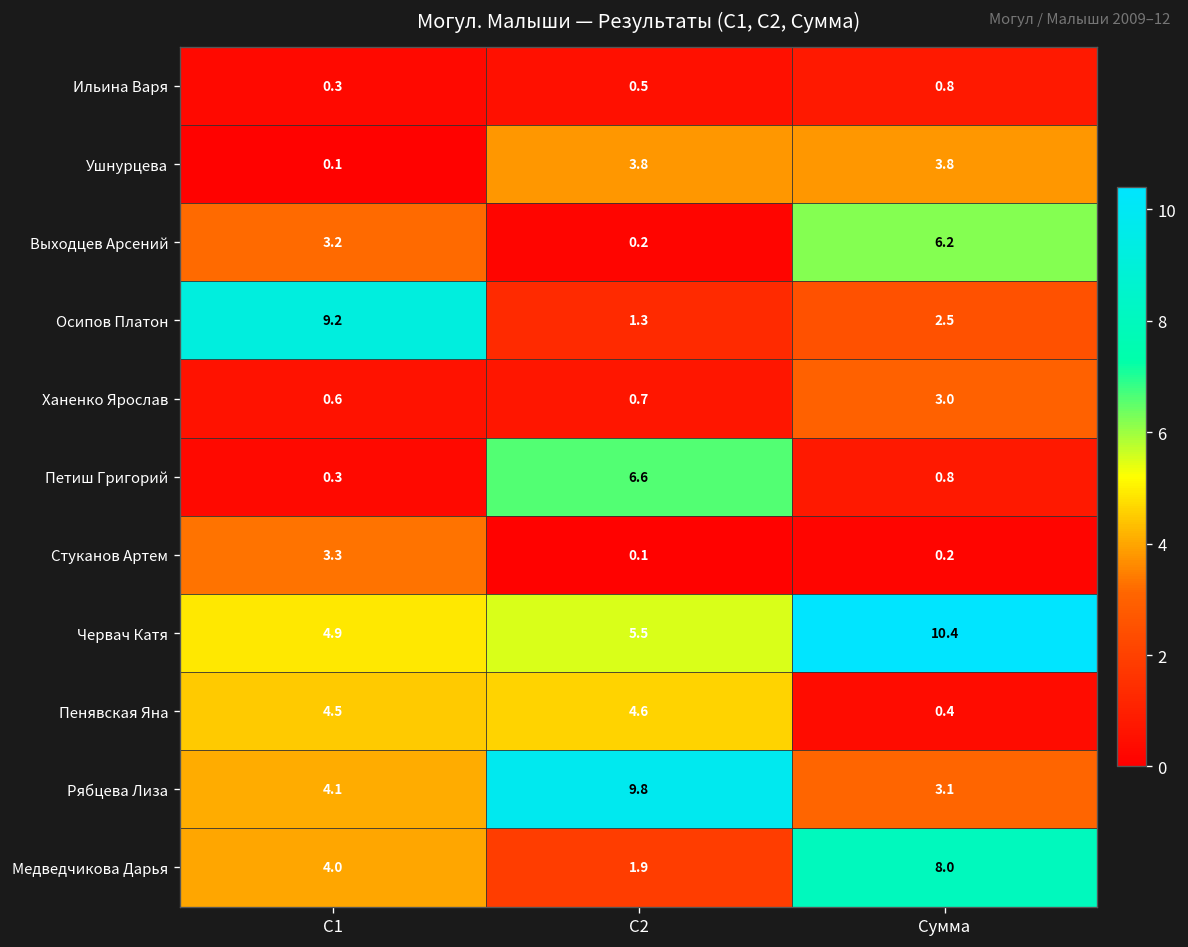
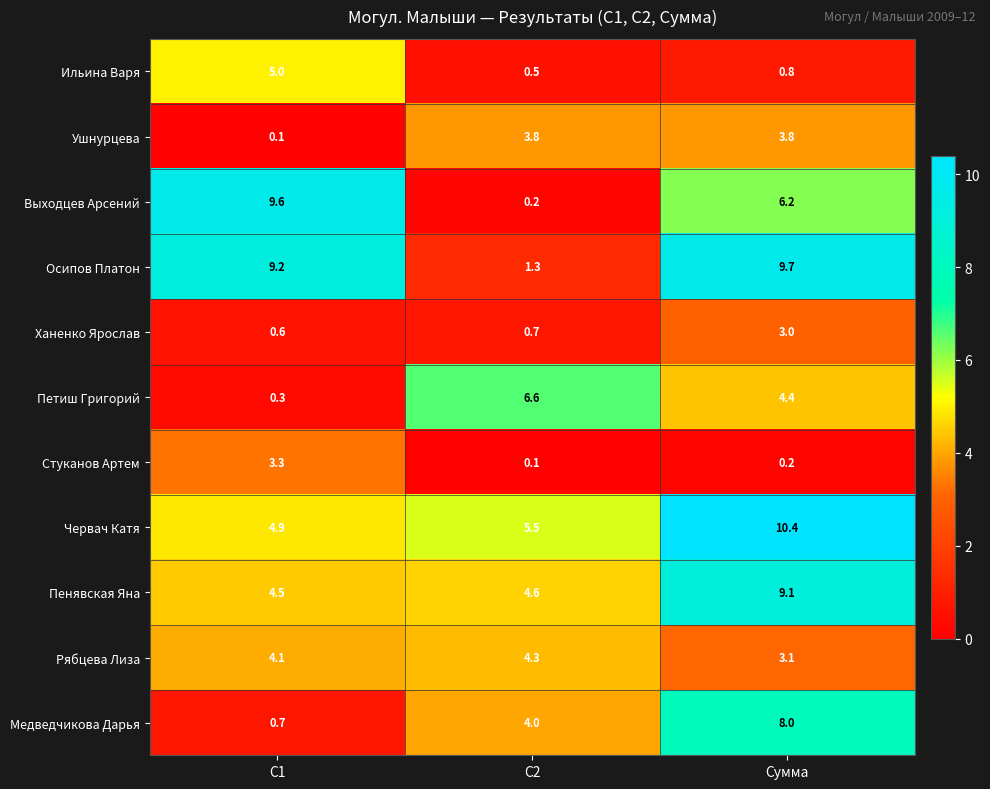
  {
    "Ильина Варя": {
-     "С1": 0.3,
+     "С1": 5.0,
      "С2": 0.5,
      "Сумма": 0.8
    },
    "Ушнурцева": {
      "С1": 0.1,
      "С2": 3.8,
      "Сумма": 3.8
    },
    "Выходцев Арсений": {
-     "С1": 3.2,
+     "С1": 9.6,
      "С2": 0.2,
      "Сумма": 6.2
    },
    "Осипов Платон": {
      "С1": 9.2,
      "С2": 1.3,
-     "Сумма": 2.5
+     "Сумма": 9.7
    },
    "Ханенко Ярослав": {
      "С1": 0.6,
      "С2": 0.7,
      "Сумма": 3.0
    },
    "Петиш Григорий": {
      "С1": 0.3,
      "С2": 6.6,
-     "Сумма": 0.8
+     "Сумма": 4.4
    },
    "Стуканов Артем": {
      "С1": 3.3,
      "С2": 0.1,
      "Сумма": 0.2
    },
    "Червач Катя": {
      "С1": 4.9,
      "С2": 5.5,
      "Сумма": 10.4
    },
    "Пенявская Яна": {
      "С1": 4.5,
      "С2": 4.6,
-     "Сумма": 0.4
+     "Сумма": 9.1
    },
    "Рябцева Лиза": {
      "С1": 4.1,
-     "С2": 9.8,
+     "С2": 4.3,
      "Сумма": 3.1
    },
    "Медведчикова Дарья": {
-     "С1": 4.0,
-     "С2": 1.9,
+     "С1": 0.7,
+     "С2": 4.0,
      "Сумма": 8.0
    }
  }
